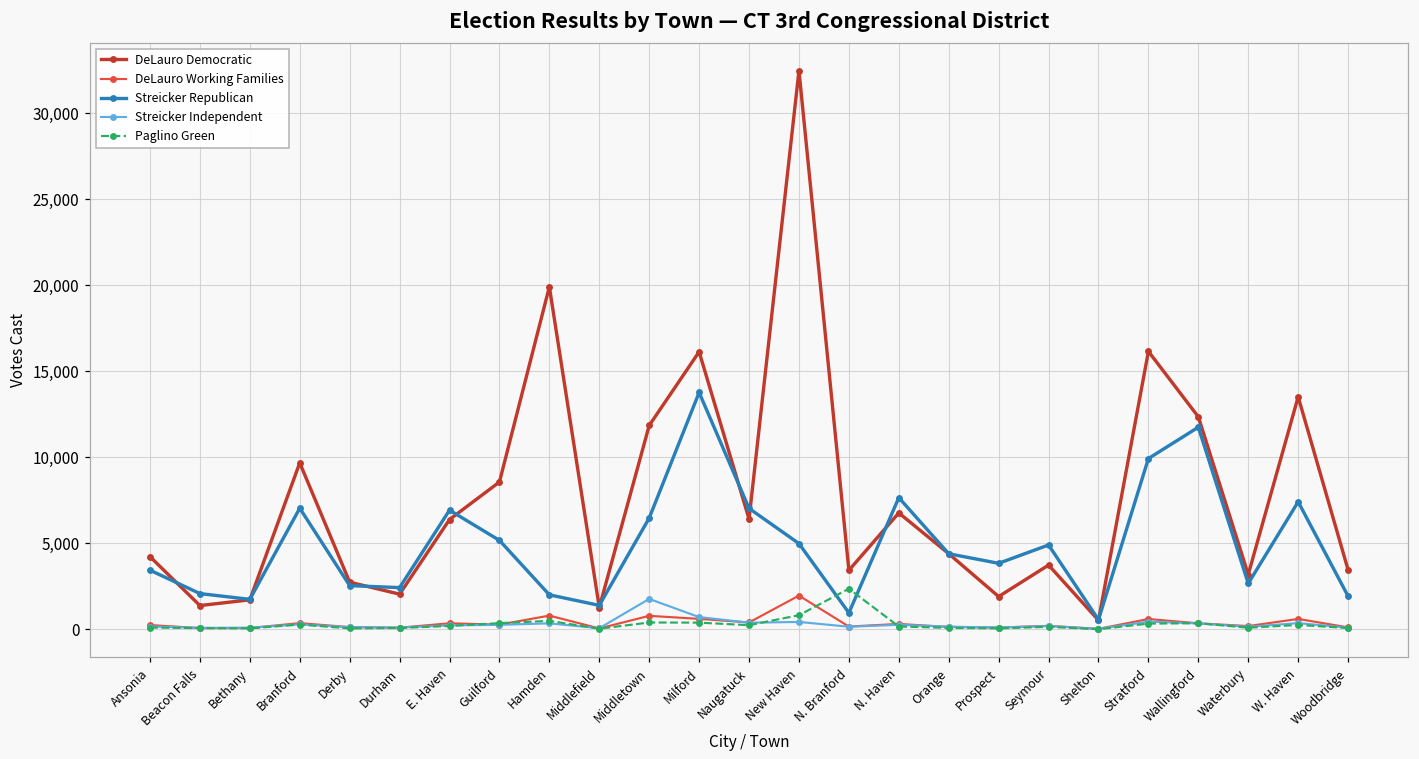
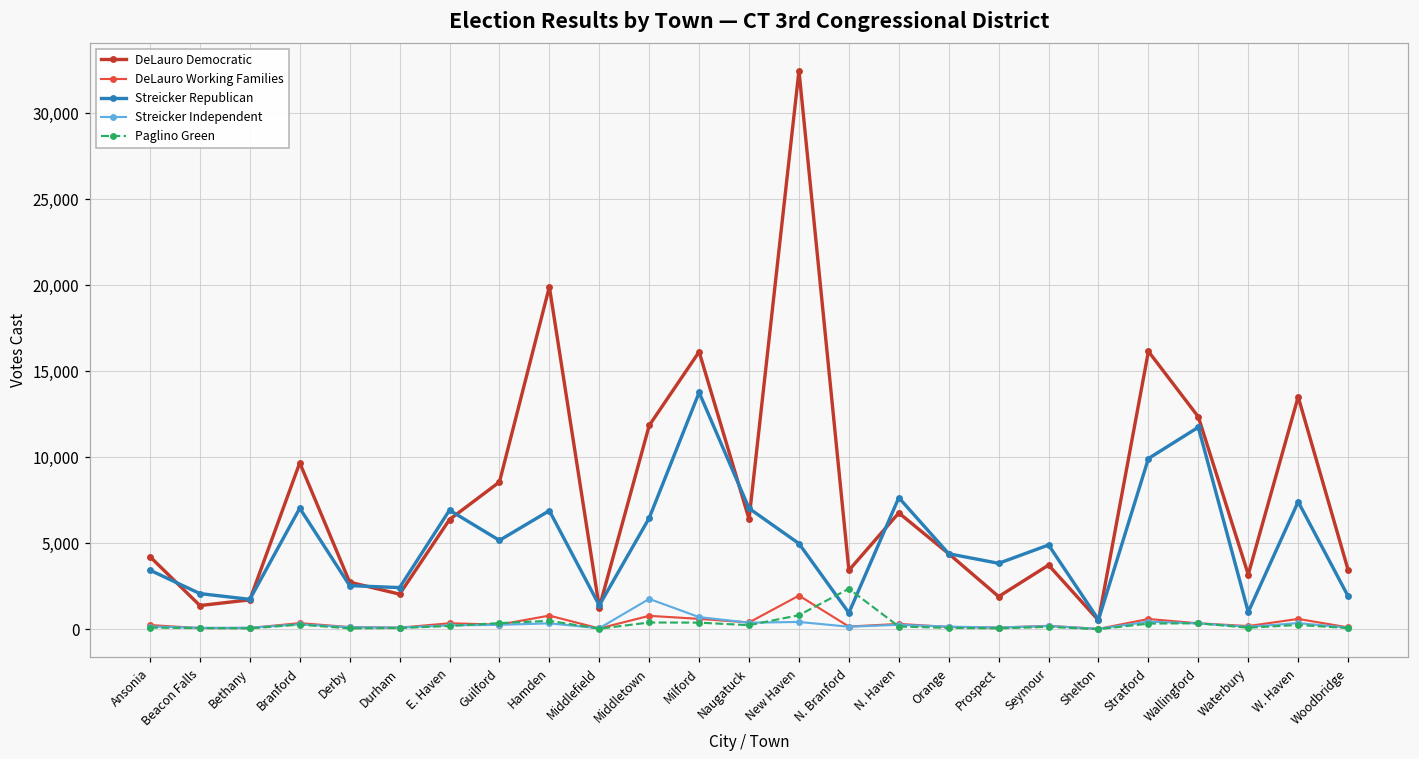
  {
    "Streicker Republican": {
      "Ansonia": "3,400",
      "Beacon Falls": "2,100",
      "Branford": "7,000",
      "Derby": "2,500",
      "Durham": "2,400",
      "E. Haven": "6,900",
      "Guilford": "5,200",
-     "Hamden": "2,000",
+     "Hamden": "6,900",
      "Middletown": "6,500",
      "Milford": "13,800",
      "Naugatuck": "7,000",
      "New Haven": "5,000",
      "N. Branford": "1,000",
      "N. Haven": "7,700",
      "Prospect": "3,800",
      "Seymour": "4,900",
      "Stratford": "9,900",
      "Wallingford": "11,800",
-     "Waterbury": "2,700",
+     "Waterbury": "1,000",
      "W. Haven": "7,400",
      "Woodbridge": "1,900"
    },
    "Streicker Independent": {
      "Middletown": "1,800",
      "New Haven": "400"
    },
    "Paglino Green": {
      "Middletown": "400",
      "Milford": "400",
      "New Haven": "800",
      "N. Branford": "2,400"
    }
  }
